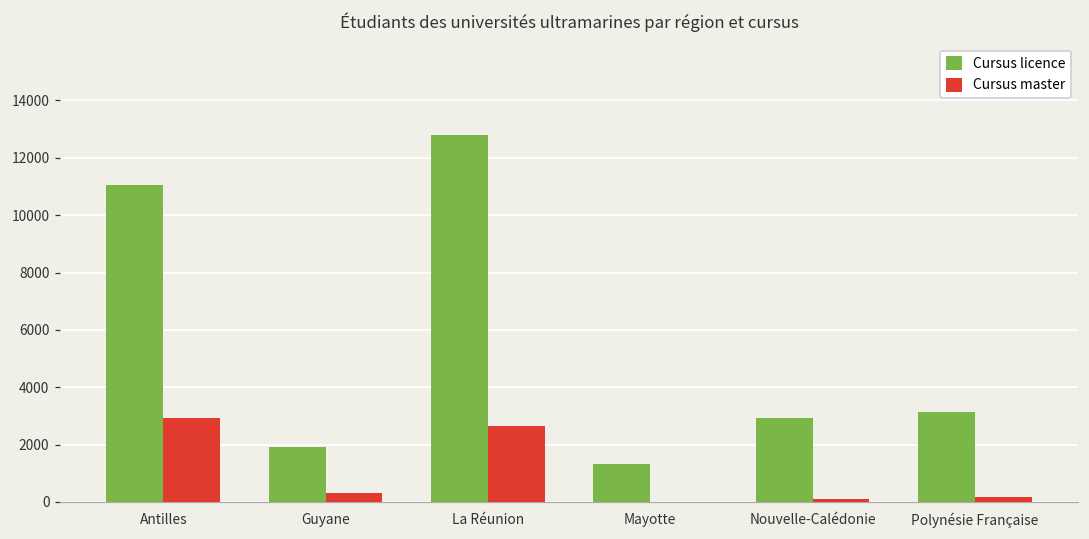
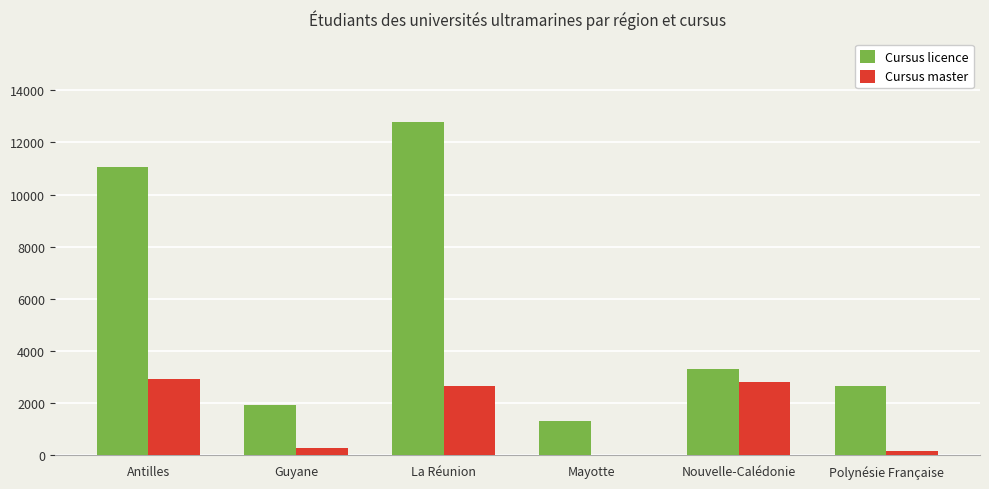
  {
    "Cursus licence": {
      "Antilles": 11100,
      "Guyane": 1900,
      "La Réunion": 12800,
      "Mayotte": 1300,
-     "Nouvelle-Calédonie": 2900,
-     "Polynésie Française": 3100
+     "Nouvelle-Calédonie": 3300,
+     "Polynésie Française": 2600
    },
    "Cursus master": {
      "Antilles": 2900,
      "Guyane": 300,
      "La Réunion": 2700,
      "Mayotte": 0,
-     "Nouvelle-Calédonie": 100,
+     "Nouvelle-Calédonie": 2800,
      "Polynésie Française": 200
    }
  }
